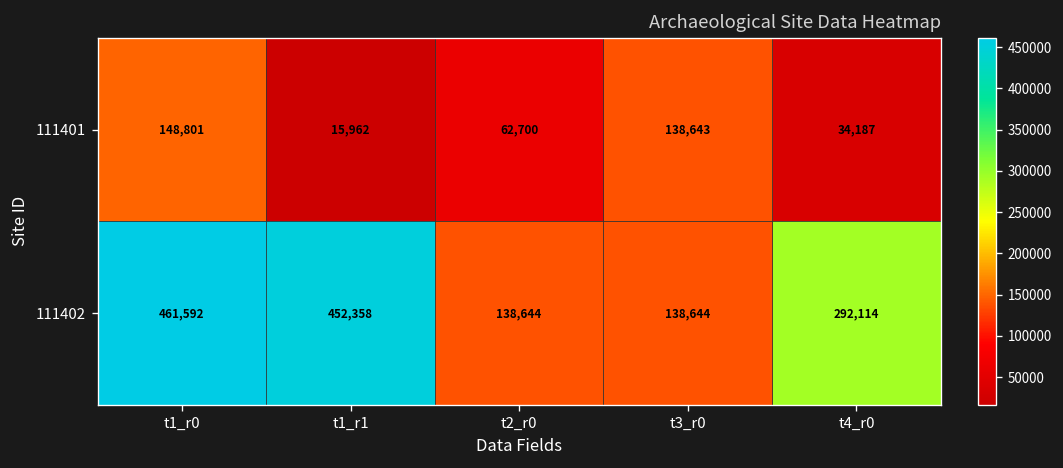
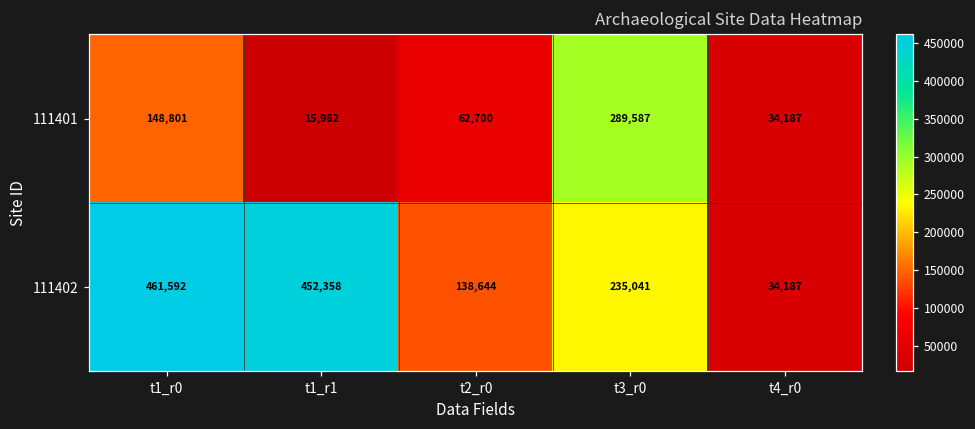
  {
    "111401": {
      "t1_r0": "148,801",
      "t1_r1": "15,962",
      "t2_r0": "62,700",
-     "t3_r0": "138,643",
+     "t3_r0": "289,587",
      "t4_r0": "34,187"
    },
    "111402": {
      "t1_r0": "461,592",
      "t1_r1": "452,358",
      "t2_r0": "138,644",
-     "t3_r0": "138,644",
-     "t4_r0": "292,114"
+     "t3_r0": "235,041",
+     "t4_r0": "34,187"
    }
  }
